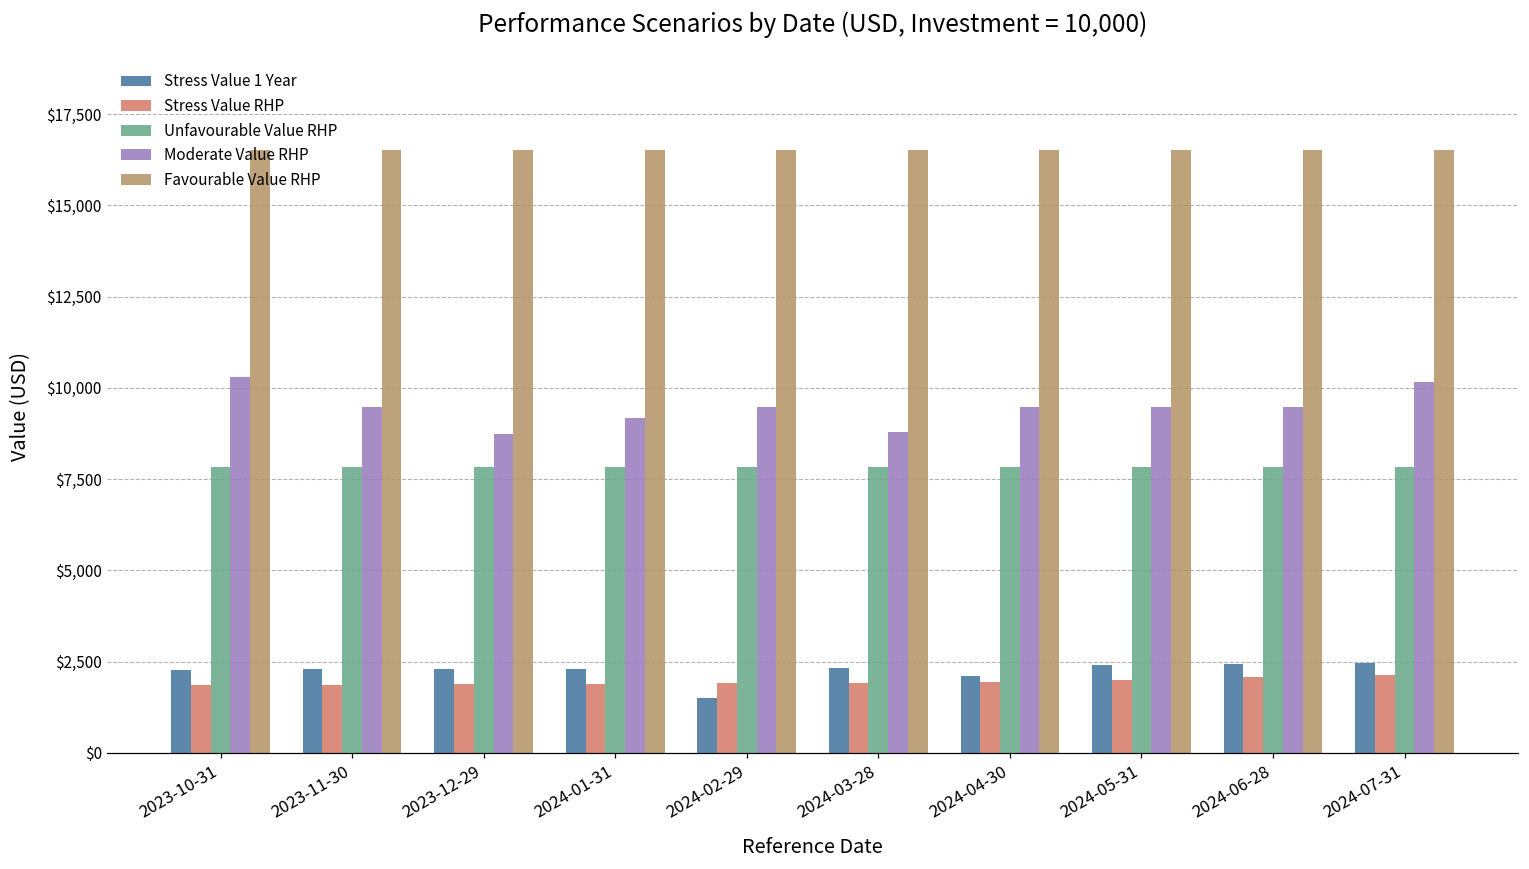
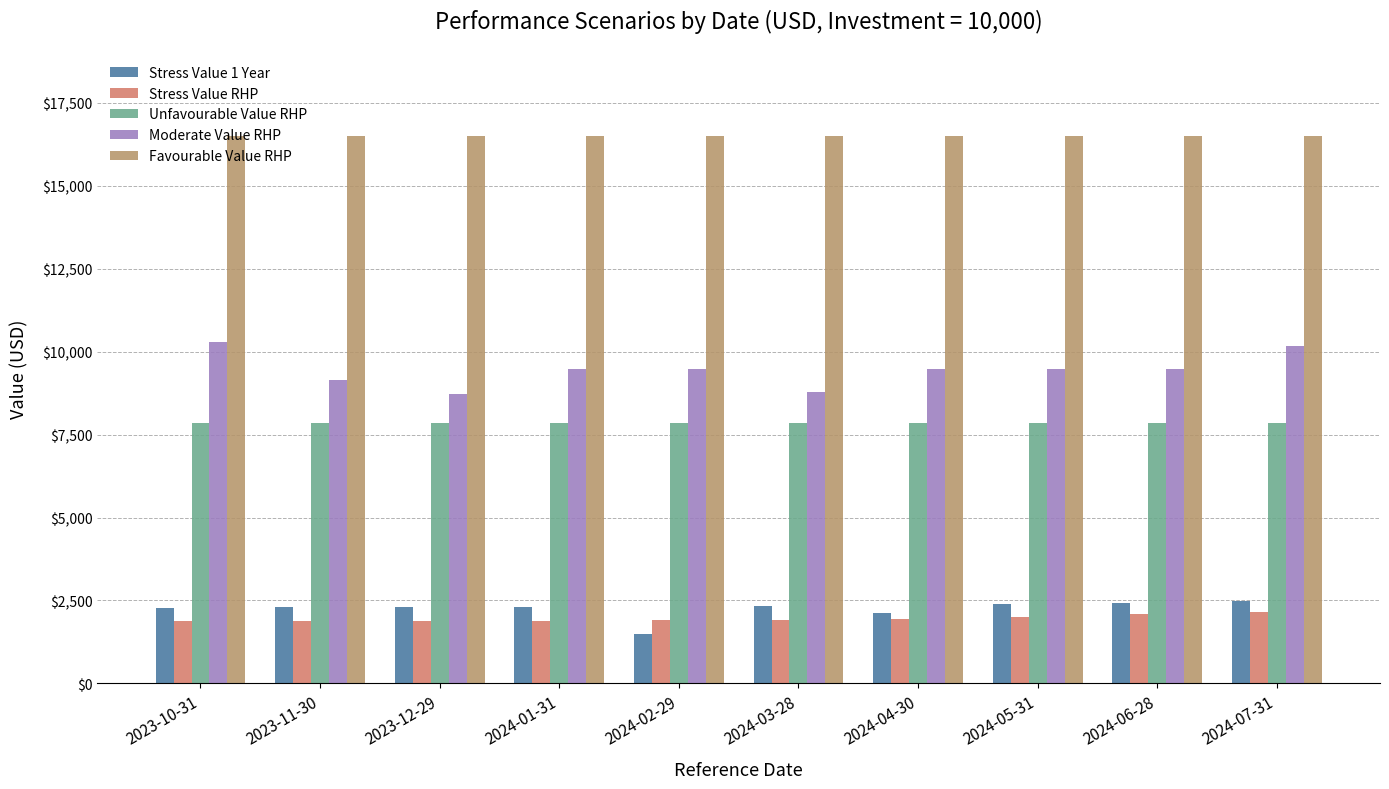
  {
    "Stress Value 1 Year": {
      "2023-10-31": "$2,300",
      "2023-11-30": "$2,300",
      "2023-12-29": "$2,300",
      "2024-01-31": "$2,300",
      "2024-02-29": "$1,500",
      "2024-03-28": "$2,300",
      "2024-04-30": "$2,100",
      "2024-05-31": "$2,400",
      "2024-06-28": "$2,400",
      "2024-07-31": "$2,500"
    },
    "Unfavourable Value RHP": {
      "2023-10-31": "$7,800",
      "2023-11-30": "$7,800",
      "2023-12-29": "$7,800",
      "2024-01-31": "$7,800",
      "2024-02-29": "$7,800",
      "2024-03-28": "$7,800",
      "2024-04-30": "$7,800",
      "2024-05-31": "$7,800",
      "2024-06-28": "$7,800",
      "2024-07-31": "$7,800"
    },
    "Moderate Value RHP": {
      "2023-10-31": "$10,300",
-     "2023-11-30": "$9,500",
+     "2023-11-30": "$9,100",
      "2023-12-29": "$8,700",
-     "2024-01-31": "$9,200",
+     "2024-01-31": "$9,500",
      "2024-02-29": "$9,500",
      "2024-03-28": "$8,800",
      "2024-04-30": "$9,500",
      "2024-05-31": "$9,500",
      "2024-06-28": "$9,500",
      "2024-07-31": "$10,200"
    }
  }
